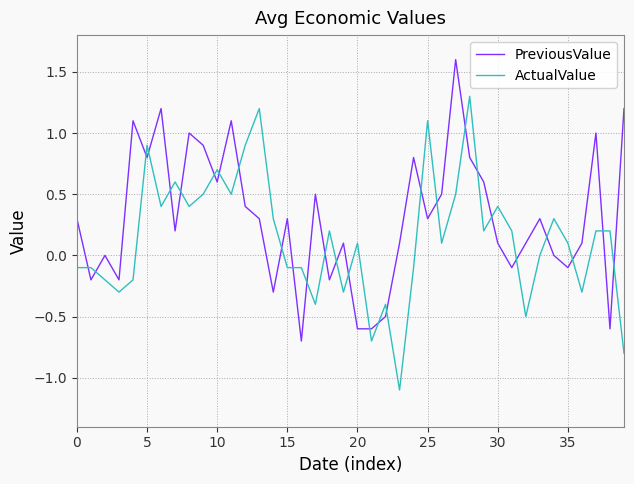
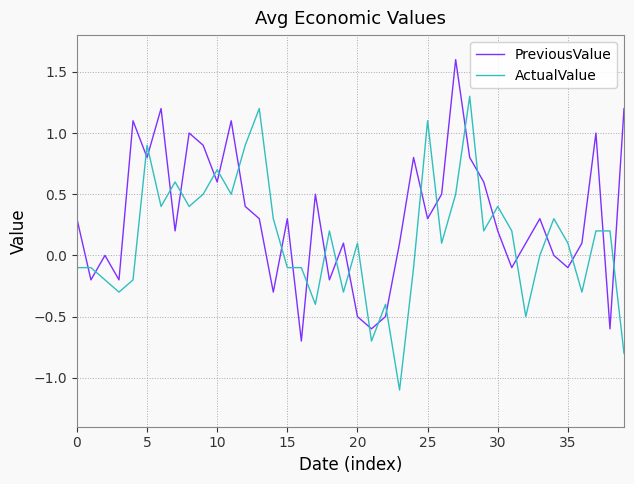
  {
    "PreviousValue": {
      "0": 0.3,
      "5": 0.8,
      "10": 0.6,
      "15": 0.3,
-     "20": -0.6,
+     "20": -0.5,
      "25": 0.3,
-     "30": 0.1,
+     "30": 0.2,
      "35": -0.1
    },
    "ActualValue": {
      "0": -0.1,
      "5": 0.9,
      "10": 0.7,
      "15": -0.1,
      "20": 0.1,
      "25": 1.1,
      "30": 0.4,
      "35": 0.1
    }
  }
